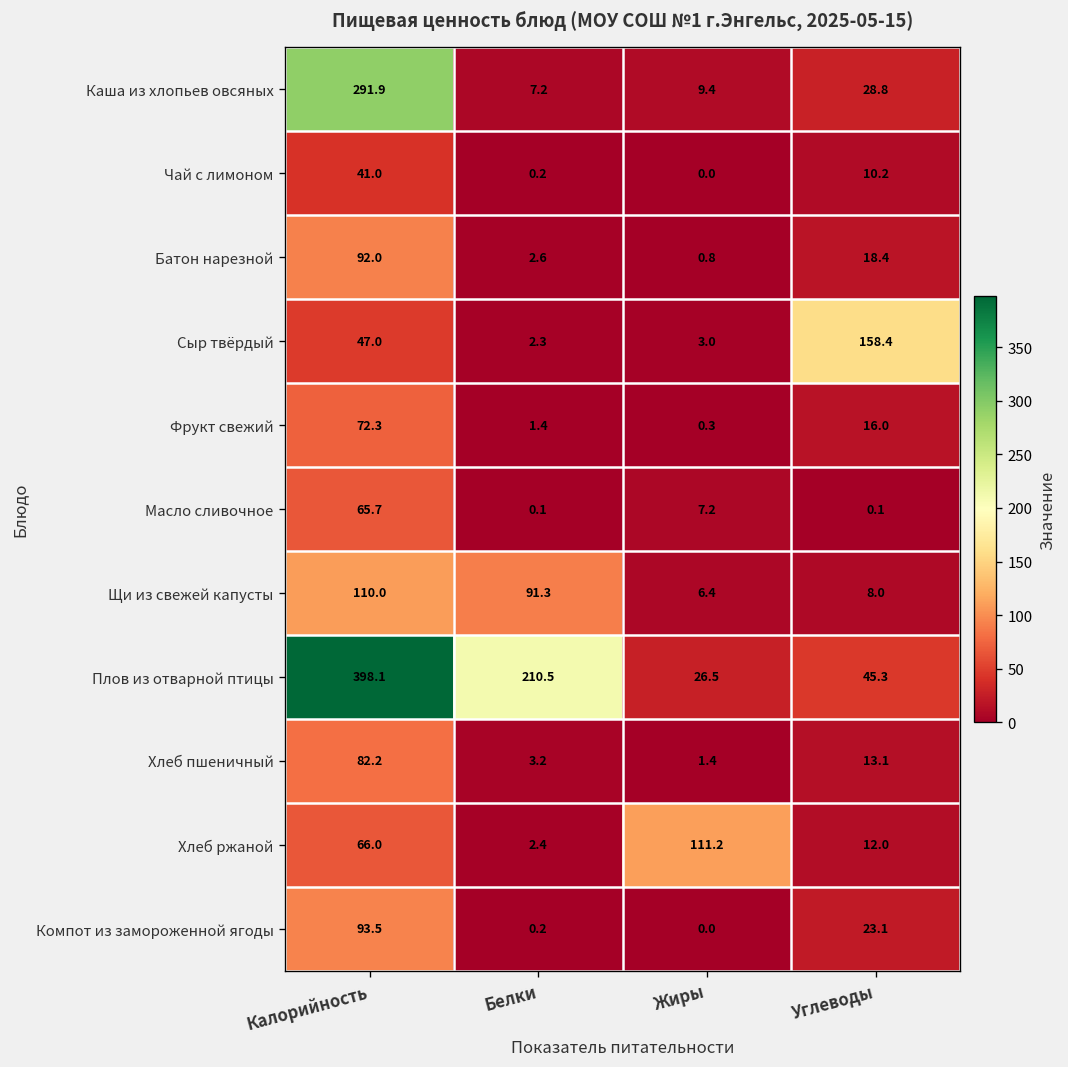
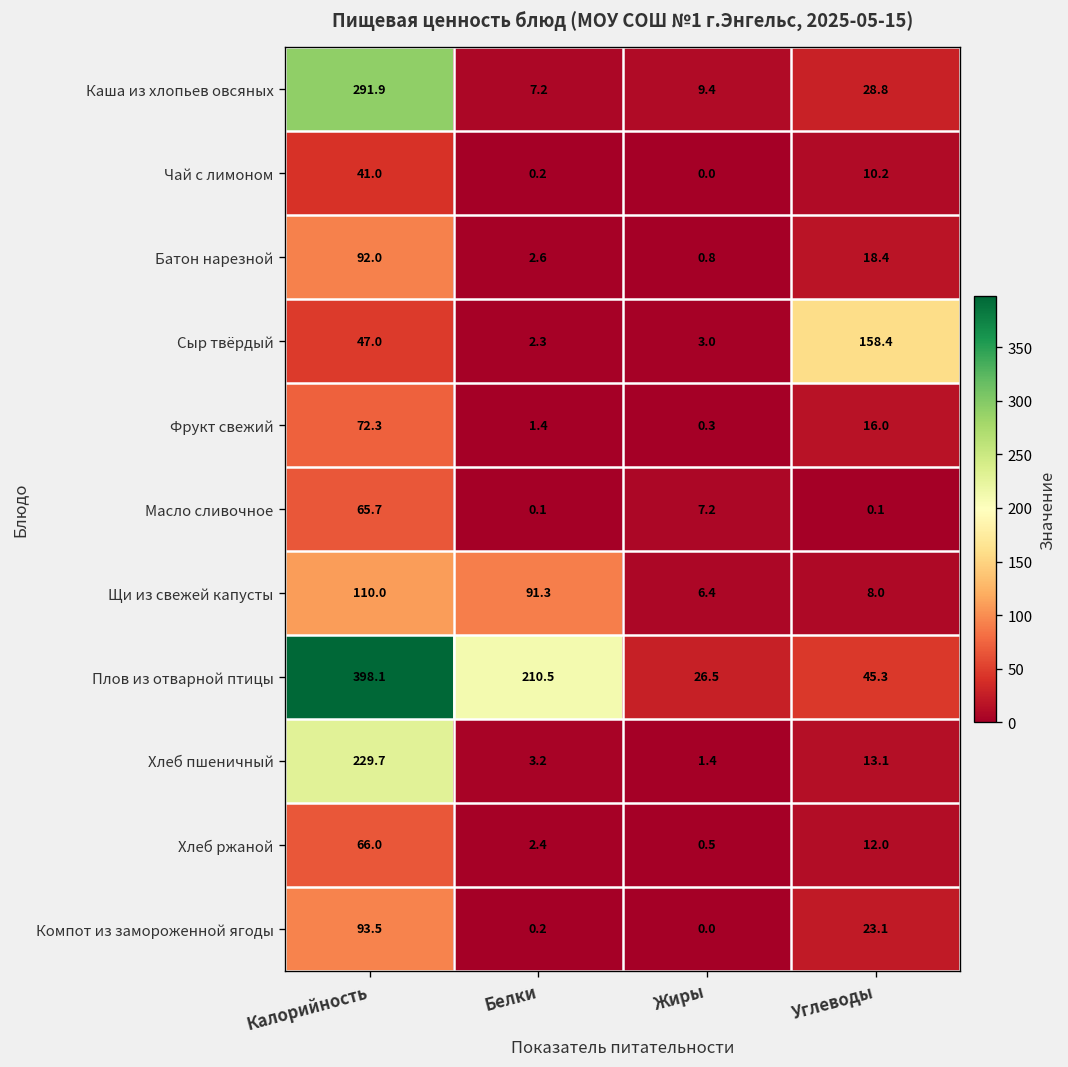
  {
    "Каша из хлопьев овсяных": {
      "Калорийность": 291.9,
      "Белки": 7.2,
      "Жиры": 9.4,
      "Углеводы": 28.8
    },
    "Чай с лимоном": {
      "Калорийность": 41.0,
      "Белки": 0.2,
      "Жиры": 0.0,
      "Углеводы": 10.2
    },
    "Батон нарезной": {
      "Калорийность": 92.0,
      "Белки": 2.6,
      "Жиры": 0.8,
      "Углеводы": 18.4
    },
    "Сыр твёрдый": {
      "Калорийность": 47.0,
      "Белки": 2.3,
      "Жиры": 3.0,
      "Углеводы": 158.4
    },
    "Фрукт свежий": {
      "Калорийность": 72.3,
      "Белки": 1.4,
      "Жиры": 0.3,
      "Углеводы": 16.0
    },
    "Масло сливочное": {
      "Калорийность": 65.7,
      "Белки": 0.1,
      "Жиры": 7.2,
      "Углеводы": 0.1
    },
    "Щи из свежей капусты": {
      "Калорийность": 110.0,
      "Белки": 91.3,
      "Жиры": 6.4,
      "Углеводы": 8.0
    },
    "Плов из отварной птицы": {
      "Калорийность": 398.1,
      "Белки": 210.5,
      "Жиры": 26.5,
      "Углеводы": 45.3
    },
    "Хлеб пшеничный": {
-     "Калорийность": 82.2,
+     "Калорийность": 229.7,
      "Белки": 3.2,
      "Жиры": 1.4,
      "Углеводы": 13.1
    },
    "Хлеб ржаной": {
      "Калорийность": 66.0,
      "Белки": 2.4,
-     "Жиры": 111.2,
+     "Жиры": 0.5,
      "Углеводы": 12.0
    },
    "Компот из замороженной ягоды": {
      "Калорийность": 93.5,
      "Белки": 0.2,
      "Жиры": 0.0,
      "Углеводы": 23.1
    }
  }
